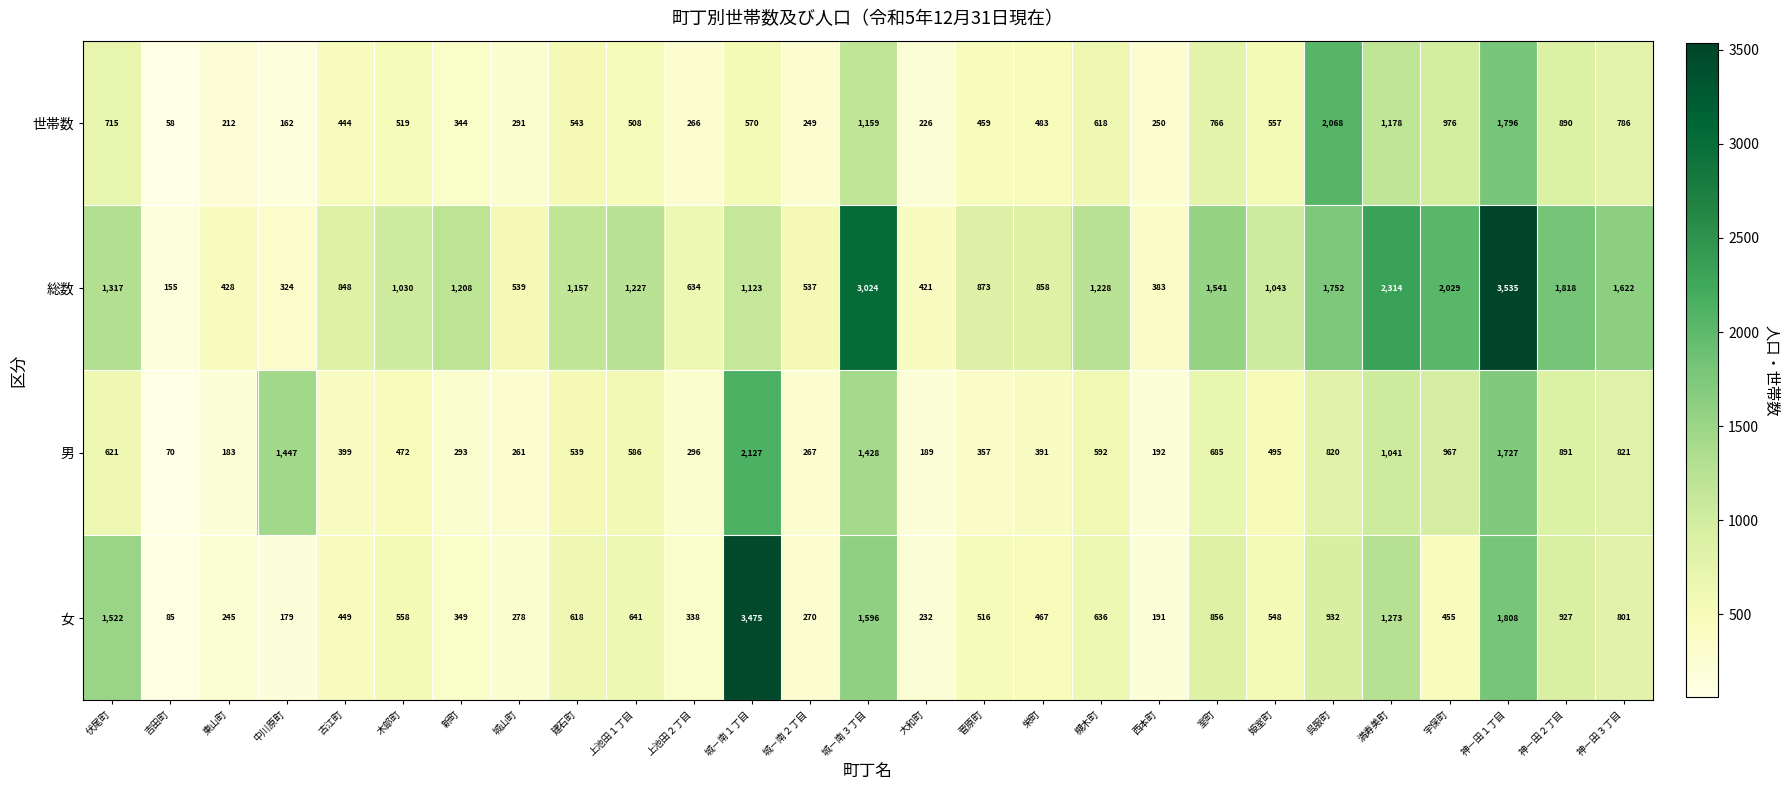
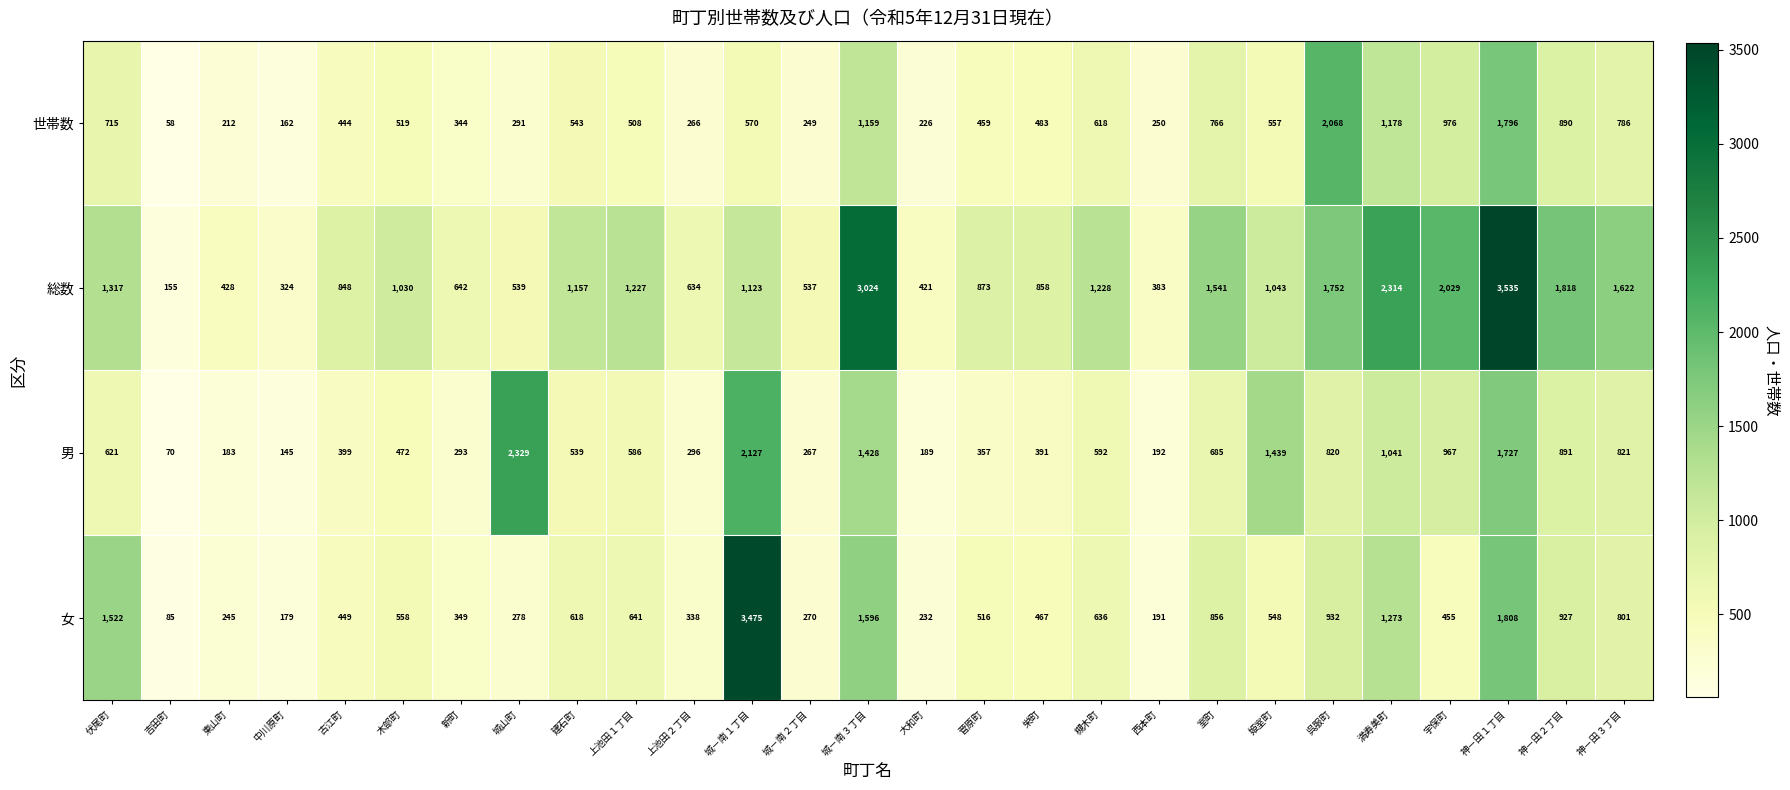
  {
    "世帯数": {
      "伏尾町": "715",
      "吉田町": "58",
      "東山町": "212",
      "中川原町": "162",
      "古江町": "444",
      "木部町": "519",
      "新町": "344",
      "城山町": "291",
      "建石町": "543",
      "上池田１丁目": "508",
      "上池田２丁目": "266",
      "城－南１丁目": "570",
      "城－南２丁目": "249",
      "城－南３丁目": "1,159",
      "大和町": "226",
      "菅原町": "459",
      "栄町": "483",
      "槻木町": "618",
      "西本町": "250",
      "室町": "766",
      "姫室町": "557",
      "呉服町": "2,068",
      "満寿美町": "1,178",
      "宇保町": "976",
      "神－田１丁目": "1,796",
      "神－田２丁目": "890",
      "神－田３丁目": "786"
    },
    "総数": {
      "伏尾町": "1,317",
      "吉田町": "155",
      "東山町": "428",
      "中川原町": "324",
      "古江町": "848",
      "木部町": "1,030",
-     "新町": "1,208",
+     "新町": "642",
      "城山町": "539",
      "建石町": "1,157",
      "上池田１丁目": "1,227",
      "上池田２丁目": "634",
      "城－南１丁目": "1,123",
      "城－南２丁目": "537",
      "城－南３丁目": "3,024",
      "大和町": "421",
      "菅原町": "873",
      "栄町": "858",
      "槻木町": "1,228",
      "西本町": "383",
      "室町": "1,541",
      "姫室町": "1,043",
      "呉服町": "1,752",
      "満寿美町": "2,314",
      "宇保町": "2,029",
      "神－田１丁目": "3,535",
      "神－田２丁目": "1,818",
      "神－田３丁目": "1,622"
    },
    "男": {
      "伏尾町": "621",
      "吉田町": "70",
      "東山町": "183",
-     "中川原町": "1,447",
+     "中川原町": "145",
      "古江町": "399",
      "木部町": "472",
      "新町": "293",
-     "城山町": "261",
+     "城山町": "2,329",
      "建石町": "539",
      "上池田１丁目": "586",
      "上池田２丁目": "296",
      "城－南１丁目": "2,127",
      "城－南２丁目": "267",
      "城－南３丁目": "1,428",
      "大和町": "189",
      "菅原町": "357",
      "栄町": "391",
      "槻木町": "592",
      "西本町": "192",
      "室町": "685",
-     "姫室町": "495",
+     "姫室町": "1,439",
      "呉服町": "820",
      "満寿美町": "1,041",
      "宇保町": "967",
      "神－田１丁目": "1,727",
      "神－田２丁目": "891",
      "神－田３丁目": "821"
    },
    "女": {
      "伏尾町": "1,522",
      "吉田町": "85",
      "東山町": "245",
      "中川原町": "179",
      "古江町": "449",
      "木部町": "558",
      "新町": "349",
      "城山町": "278",
      "建石町": "618",
      "上池田１丁目": "641",
      "上池田２丁目": "338",
      "城－南１丁目": "3,475",
      "城－南２丁目": "270",
      "城－南３丁目": "1,596",
      "大和町": "232",
      "菅原町": "516",
      "栄町": "467",
      "槻木町": "636",
      "西本町": "191",
      "室町": "856",
      "姫室町": "548",
      "呉服町": "932",
      "満寿美町": "1,273",
      "宇保町": "455",
      "神－田１丁目": "1,808",
      "神－田２丁目": "927",
      "神－田３丁目": "801"
    }
  }
